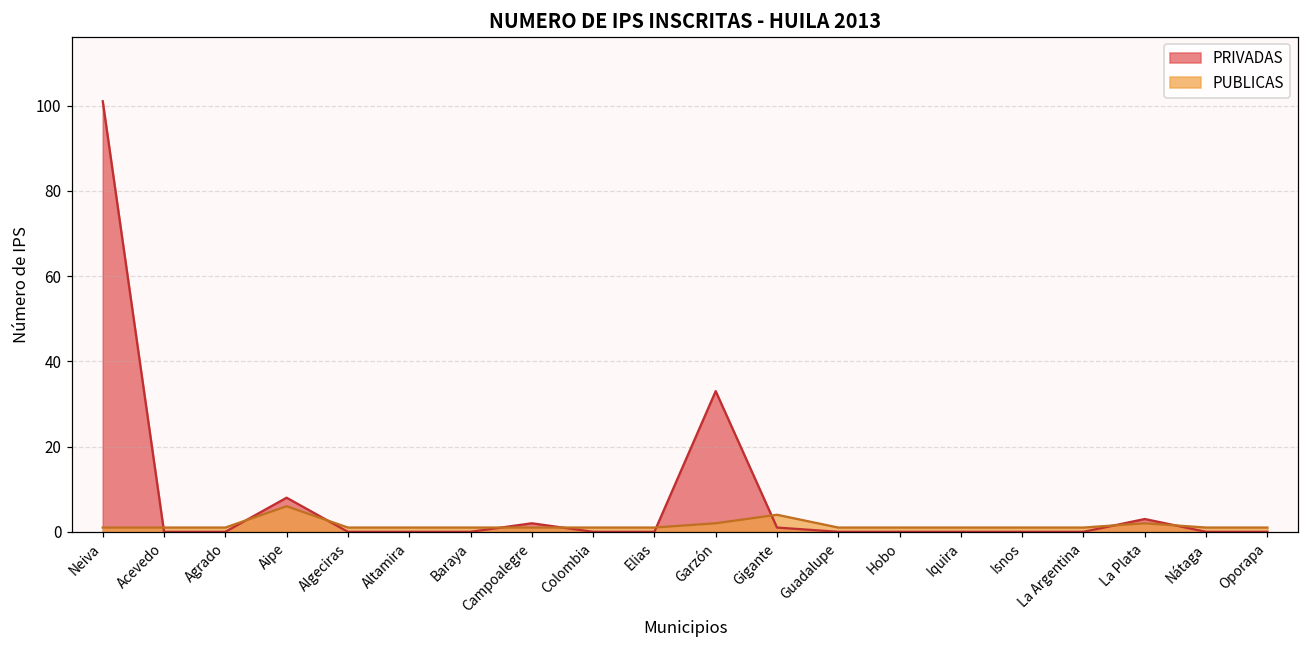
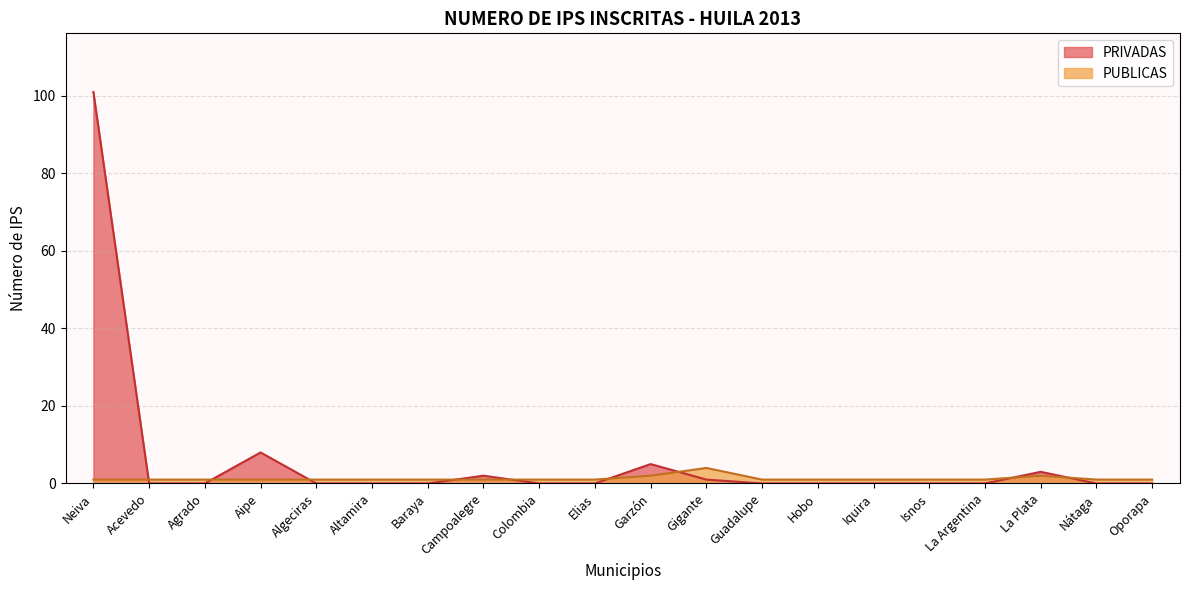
  {
    "PRIVADAS": {
      "Neiva": 101,
      "Acevedo": 0,
      "Agrado": 0,
      "Aipe": 8,
      "Algeciras": 0,
      "Altamira": 0,
      "Baraya": 0,
      "Campoalegre": 2,
      "Colombia": 0,
      "Elias": 0,
-     "Garzón": 33,
+     "Garzón": 5,
      "Gigante": 1,
      "Guadalupe": 0,
      "Hobo": 0,
      "Iquira": 0,
      "Isnos": 0,
      "La Argentina": 0,
      "La Plata": 3,
      "Nátaga": 0,
      "Oporapa": 0
    },
    "PUBLICAS": {
      "Neiva": 1,
      "Acevedo": 1,
      "Agrado": 1,
-     "Aipe": 6,
+     "Aipe": 1,
      "Algeciras": 1,
      "Altamira": 1,
      "Baraya": 1,
      "Campoalegre": 1,
      "Colombia": 1,
      "Elias": 1,
      "Garzón": 2,
      "Gigante": 4,
      "Guadalupe": 1,
      "Hobo": 1,
      "Iquira": 1,
      "Isnos": 1,
      "La Argentina": 1,
      "La Plata": 2,
      "Nátaga": 1,
      "Oporapa": 1
    }
  }
